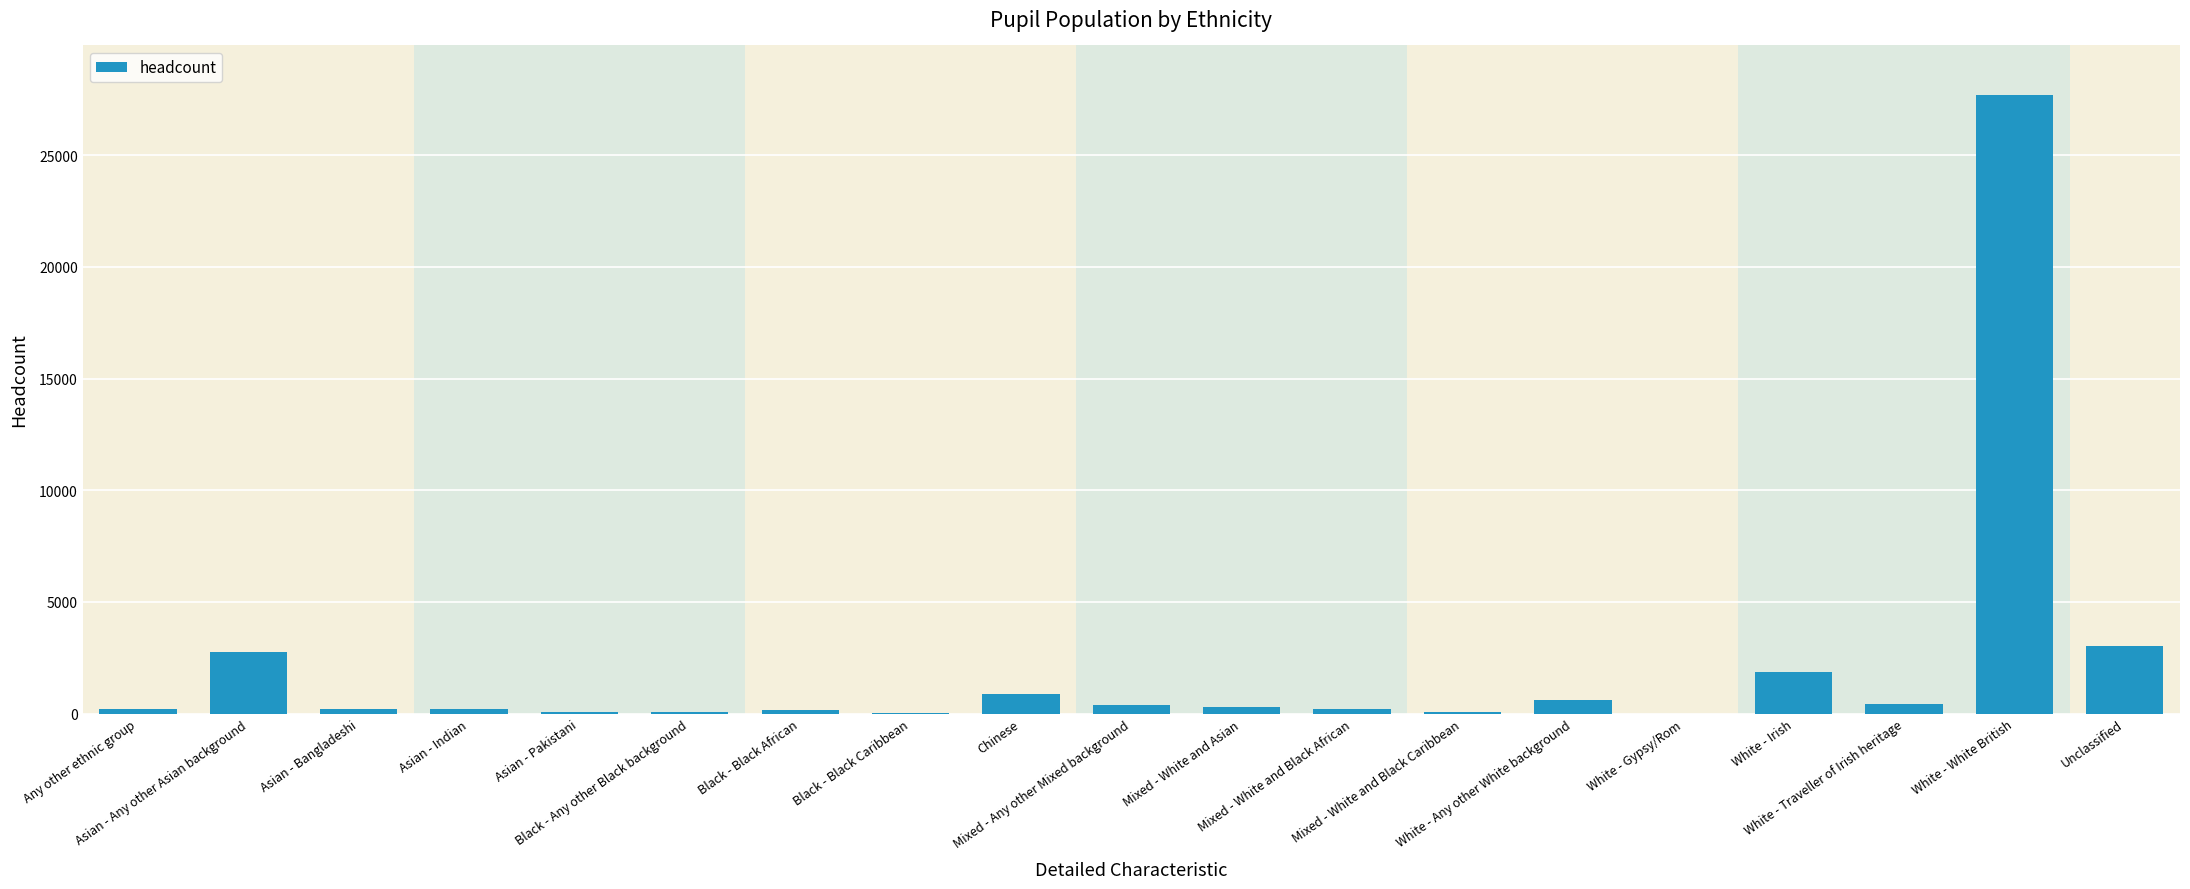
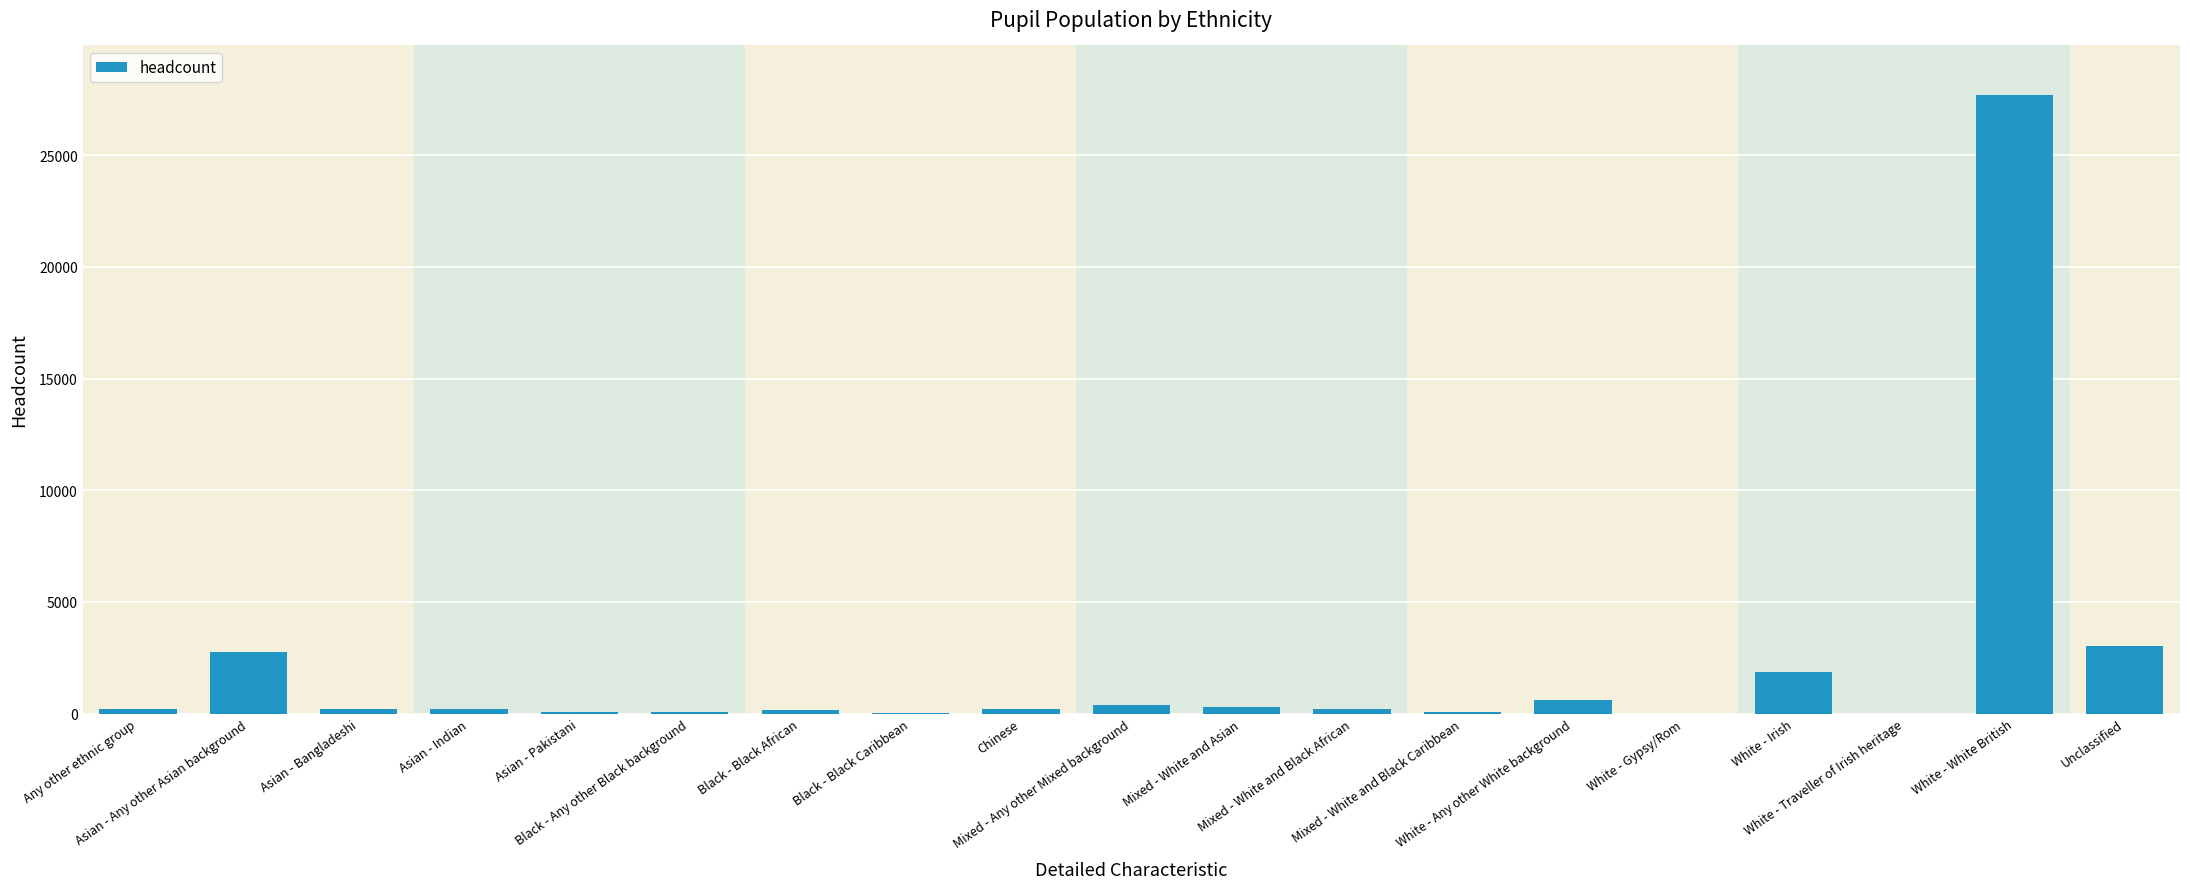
  {
    "Any other ethnic group": 200,
    "Asian - Any other Asian background": 2700,
    "Asian - Bangladeshi": 200,
    "Asian - Indian": 200,
    "Black - Black African": 200,
-   "Chinese": 900,
+   "Chinese": 200,
    "Mixed - Any other Mixed background": 400,
    "Mixed - White and Asian": 300,
    "Mixed - White and Black African": 200,
    "White - Any other White background": 600,
    "White - Gypsy/Rom": 0,
    "White - Irish": 1900,
-   "White - Traveller of Irish heritage": 400,
+   "White - Traveller of Irish heritage": 0,
    "White - White British": 27700,
    "Unclassified": 3000
  }
